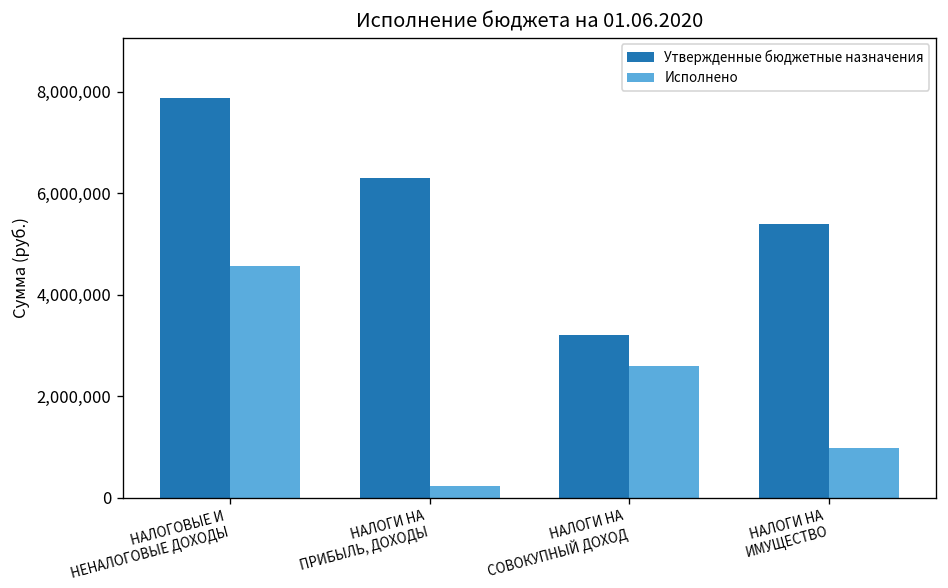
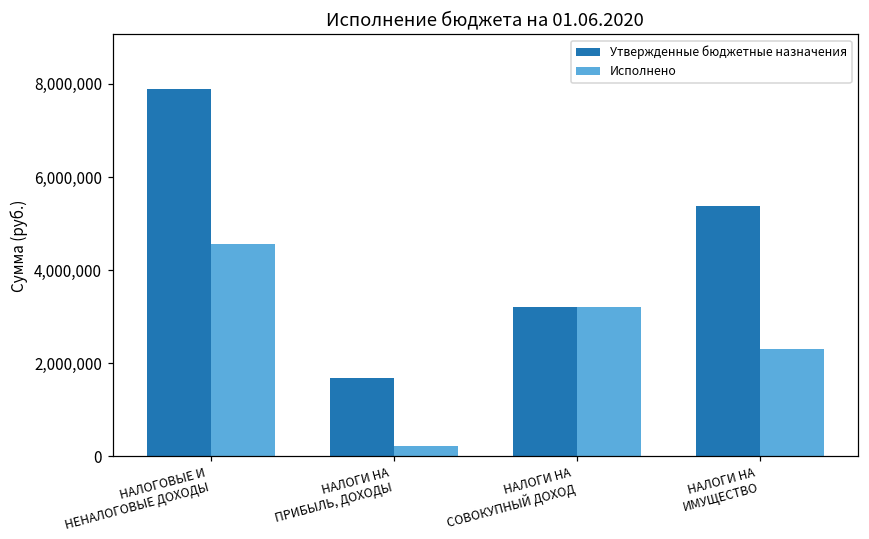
  {
    "Утвержденные бюджетные назначения": {
      "НАЛОГОВЫЕ И НЕНАЛОГОВЫЕ ДОХОДЫ": "7,900,000",
-     "НАЛОГИ НА ПРИБЫЛЬ, ДОХОДЫ": "6,300,000",
+     "НАЛОГИ НА ПРИБЫЛЬ, ДОХОДЫ": "1,700,000",
      "НАЛОГИ НА СОВОКУПНЫЙ ДОХОД": "3,200,000",
      "НАЛОГИ НА ИМУЩЕСТВО": "5,400,000"
    },
    "Исполнено": {
      "НАЛОГОВЫЕ И НЕНАЛОГОВЫЕ ДОХОДЫ": "4,600,000",
      "НАЛОГИ НА ПРИБЫЛЬ, ДОХОДЫ": "200,000",
-     "НАЛОГИ НА СОВОКУПНЫЙ ДОХОД": "2,600,000",
-     "НАЛОГИ НА ИМУЩЕСТВО": "1,000,000"
+     "НАЛОГИ НА СОВОКУПНЫЙ ДОХОД": "3,200,000",
+     "НАЛОГИ НА ИМУЩЕСТВО": "2,300,000"
    }
  }
